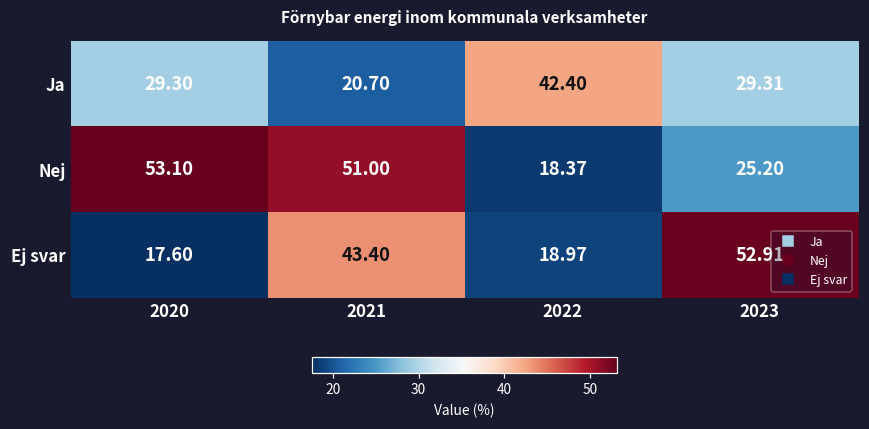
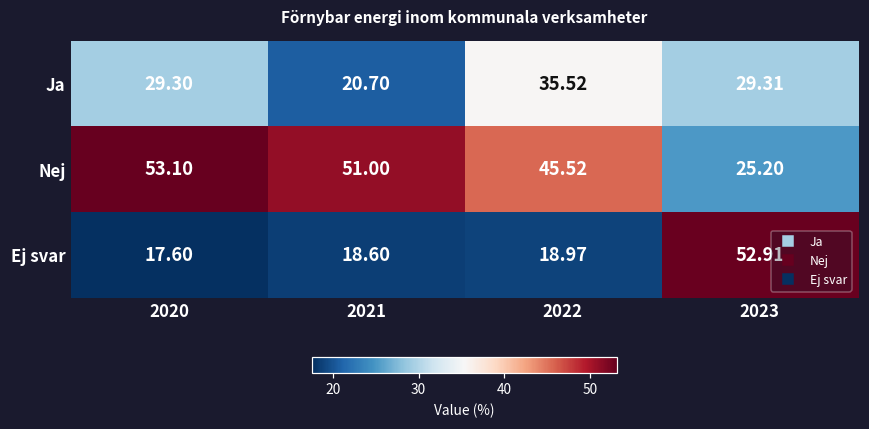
  {
    "Ja": {
      "2020": 29.30,
      "2021": 20.70,
-     "2022": 42.40,
+     "2022": 35.52,
      "2023": 29.31
    },
    "Nej": {
      "2020": 53.10,
      "2021": 51.00,
-     "2022": 18.37,
+     "2022": 45.52,
      "2023": 25.20
    },
    "Ej svar": {
      "2020": 17.60,
-     "2021": 43.40,
+     "2021": 18.60,
      "2022": 18.97
    }
  }
